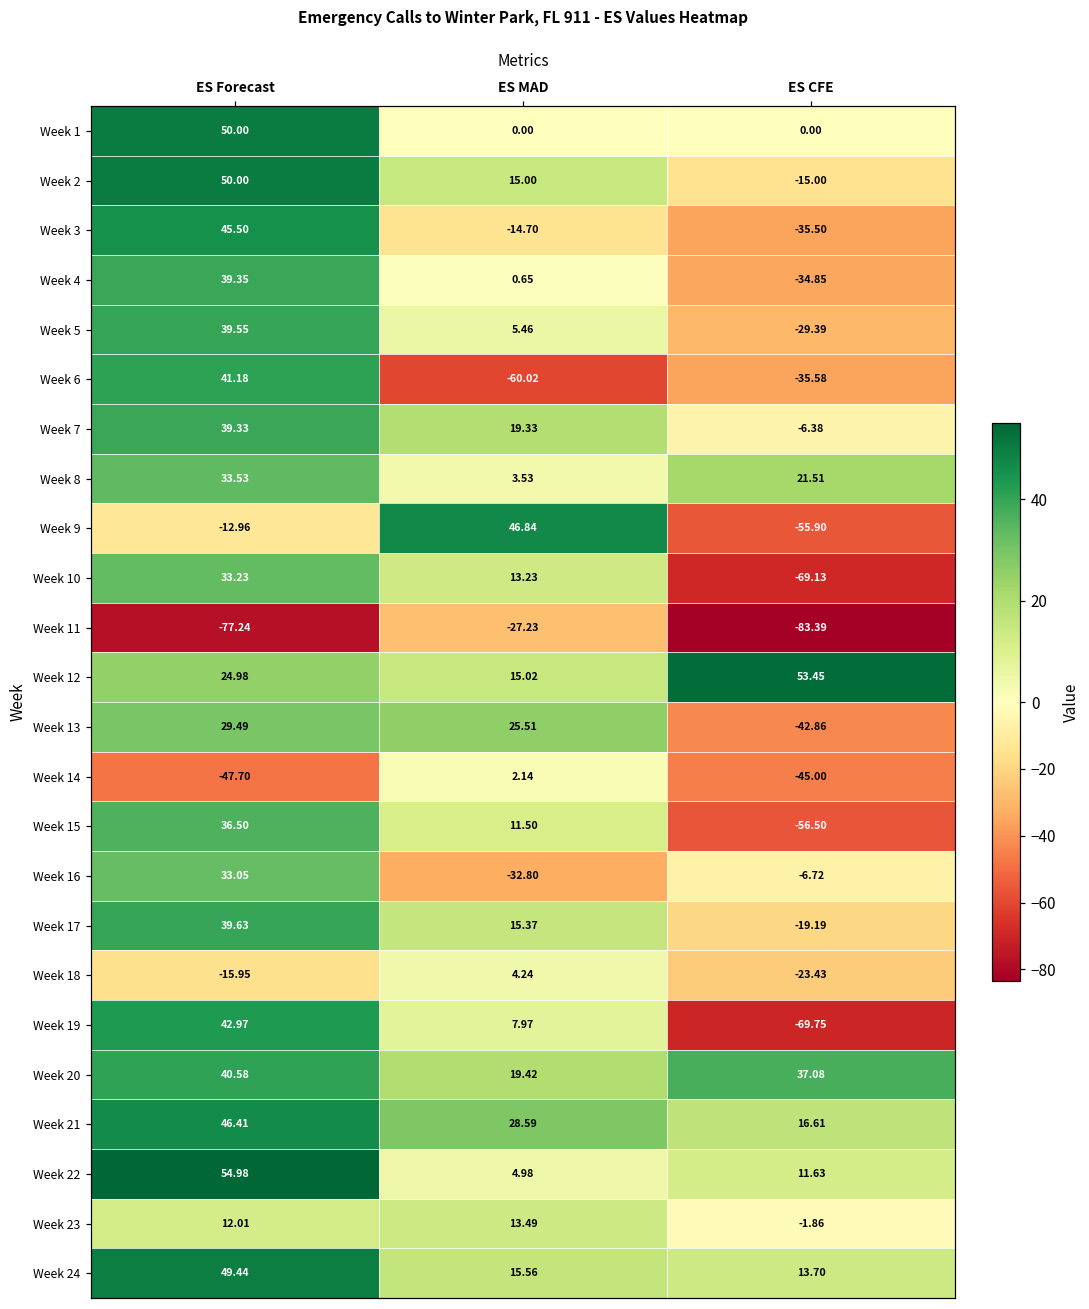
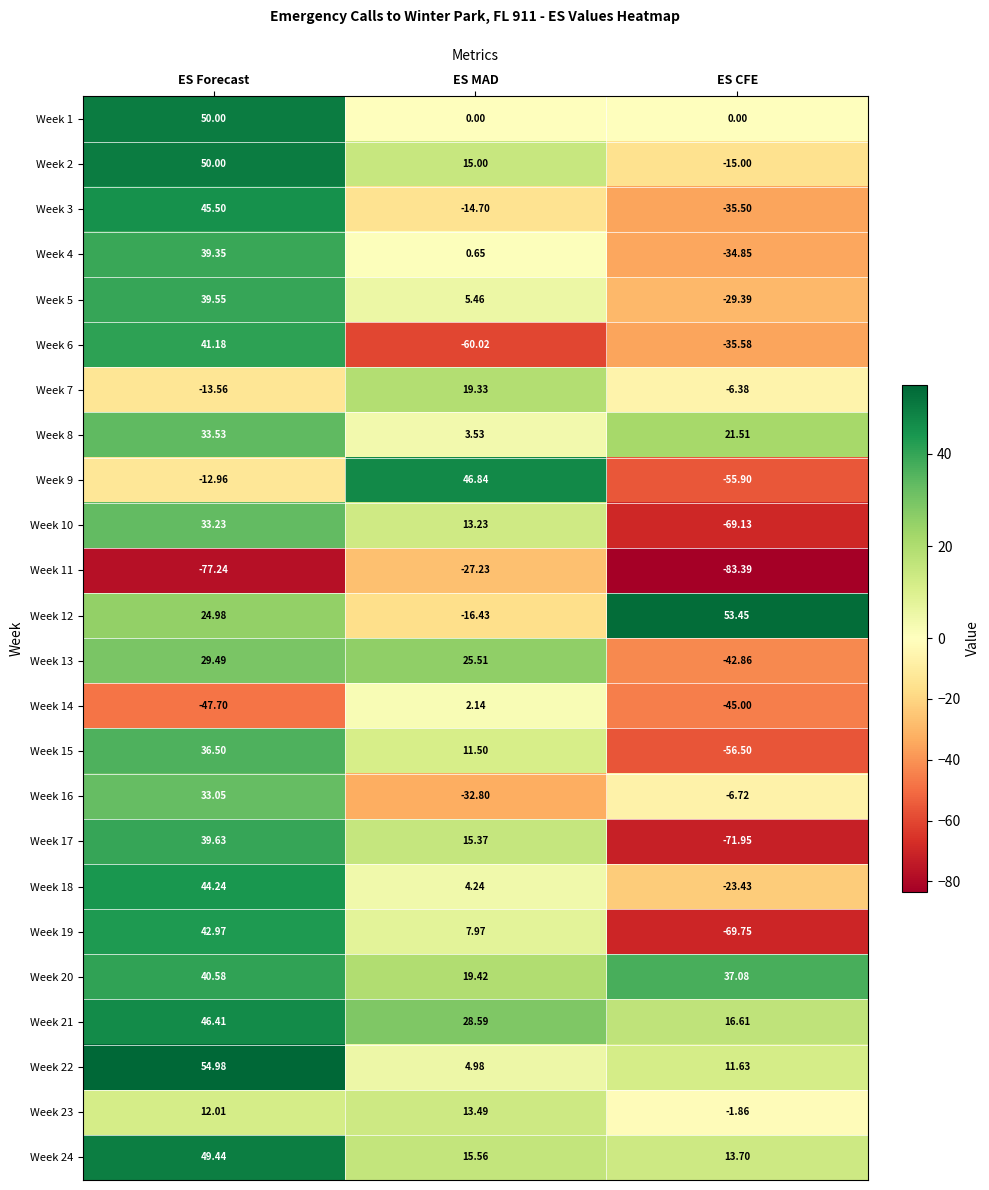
  {
    "Week 1": {
      "ES Forecast": 50.00,
      "ES MAD": 0.00,
      "ES CFE": 0.00
    },
    "Week 2": {
      "ES Forecast": 50.00,
      "ES MAD": 15.00,
      "ES CFE": -15.00
    },
    "Week 3": {
      "ES Forecast": 45.50,
      "ES MAD": -14.70,
      "ES CFE": -35.50
    },
    "Week 4": {
      "ES Forecast": 39.35,
      "ES MAD": 0.65,
      "ES CFE": -34.85
    },
    "Week 5": {
      "ES Forecast": 39.55,
      "ES MAD": 5.46,
      "ES CFE": -29.39
    },
    "Week 6": {
      "ES Forecast": 41.18,
      "ES MAD": -60.02,
      "ES CFE": -35.58
    },
    "Week 7": {
-     "ES Forecast": 39.33,
+     "ES Forecast": -13.56,
      "ES MAD": 19.33,
      "ES CFE": -6.38
    },
    "Week 8": {
      "ES Forecast": 33.53,
      "ES MAD": 3.53,
      "ES CFE": 21.51
    },
    "Week 9": {
      "ES Forecast": -12.96,
      "ES MAD": 46.84,
      "ES CFE": -55.90
    },
    "Week 10": {
      "ES Forecast": 33.23,
      "ES MAD": 13.23,
      "ES CFE": -69.13
    },
    "Week 11": {
      "ES Forecast": -77.24,
      "ES MAD": -27.23,
      "ES CFE": -83.39
    },
    "Week 12": {
      "ES Forecast": 24.98,
-     "ES MAD": 15.02,
+     "ES MAD": -16.43,
      "ES CFE": 53.45
    },
    "Week 13": {
      "ES Forecast": 29.49,
      "ES MAD": 25.51,
      "ES CFE": -42.86
    },
    "Week 14": {
      "ES Forecast": -47.70,
      "ES MAD": 2.14,
      "ES CFE": -45.00
    },
    "Week 15": {
      "ES Forecast": 36.50,
      "ES MAD": 11.50,
      "ES CFE": -56.50
    },
    "Week 16": {
      "ES Forecast": 33.05,
      "ES MAD": -32.80,
      "ES CFE": -6.72
    },
    "Week 17": {
      "ES Forecast": 39.63,
      "ES MAD": 15.37,
-     "ES CFE": -19.19
+     "ES CFE": -71.95
    },
    "Week 18": {
-     "ES Forecast": -15.95,
+     "ES Forecast": 44.24,
      "ES MAD": 4.24,
      "ES CFE": -23.43
    },
    "Week 19": {
      "ES Forecast": 42.97,
      "ES MAD": 7.97,
      "ES CFE": -69.75
    },
    "Week 20": {
      "ES Forecast": 40.58,
      "ES MAD": 19.42,
      "ES CFE": 37.08
    },
    "Week 21": {
      "ES Forecast": 46.41,
      "ES MAD": 28.59,
      "ES CFE": 16.61
    },
    "Week 22": {
      "ES Forecast": 54.98,
      "ES MAD": 4.98,
      "ES CFE": 11.63
    },
    "Week 23": {
      "ES Forecast": 12.01,
      "ES MAD": 13.49,
      "ES CFE": -1.86
    },
    "Week 24": {
      "ES Forecast": 49.44,
      "ES MAD": 15.56,
      "ES CFE": 13.70
    }
  }
